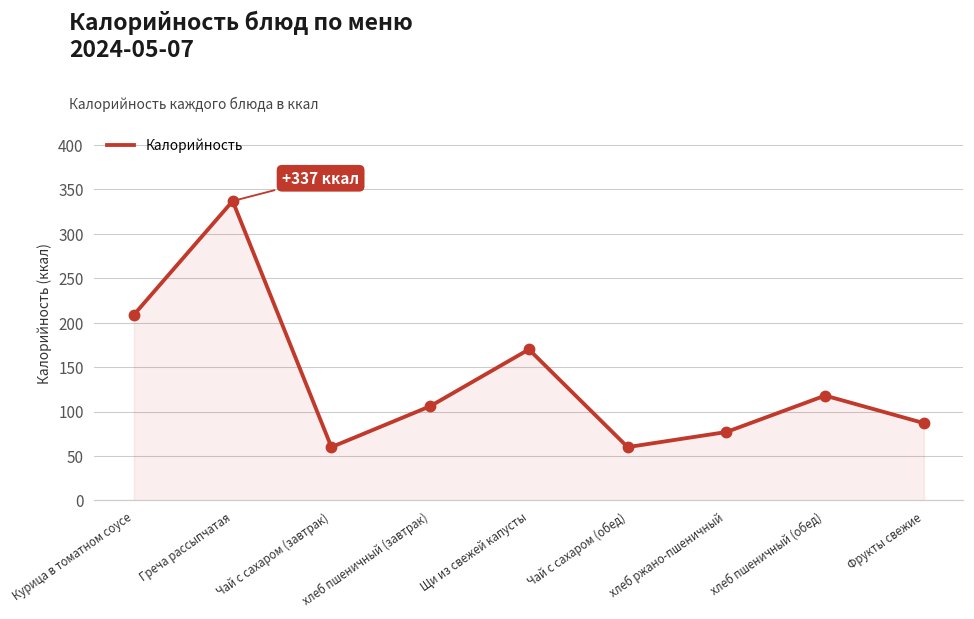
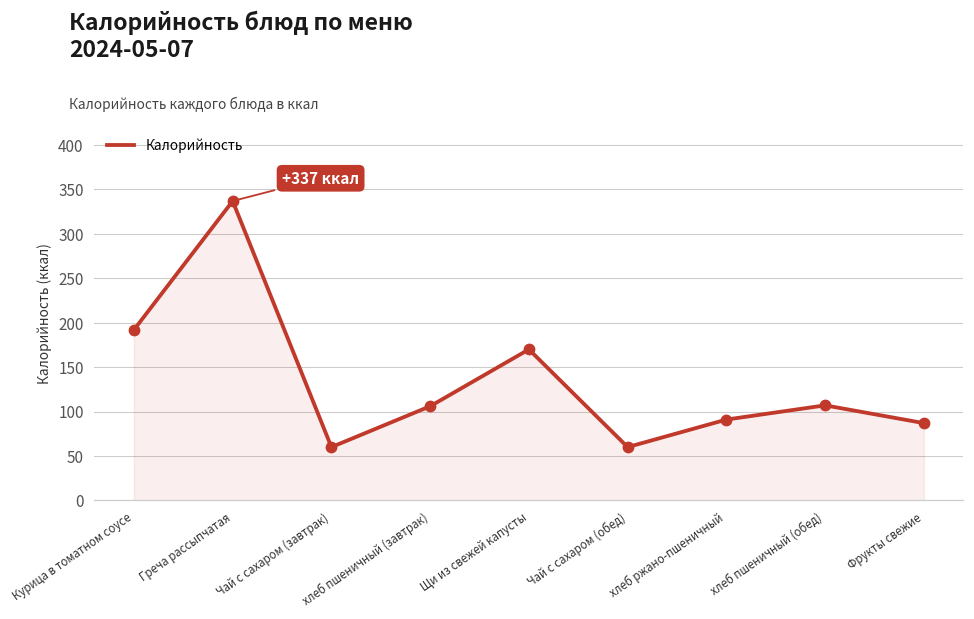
  {
-   "Курица в томатном соусе": 210,
+   "Курица в томатном соусе": 190,
    "Чай с сахаром (завтрак)": 60,
    "хлеб пшеничный (завтрак)": 110,
    "Щи из свежей капусты": 170,
    "Чай с сахаром (обед)": 60,
-   "хлеб ржано-пшеничный": 80,
-   "хлеб пшеничный (обед)": 120,
+   "хлеб ржано-пшеничный": 90,
+   "хлеб пшеничный (обед)": 110,
    "Фрукты свежие": 90
  }
